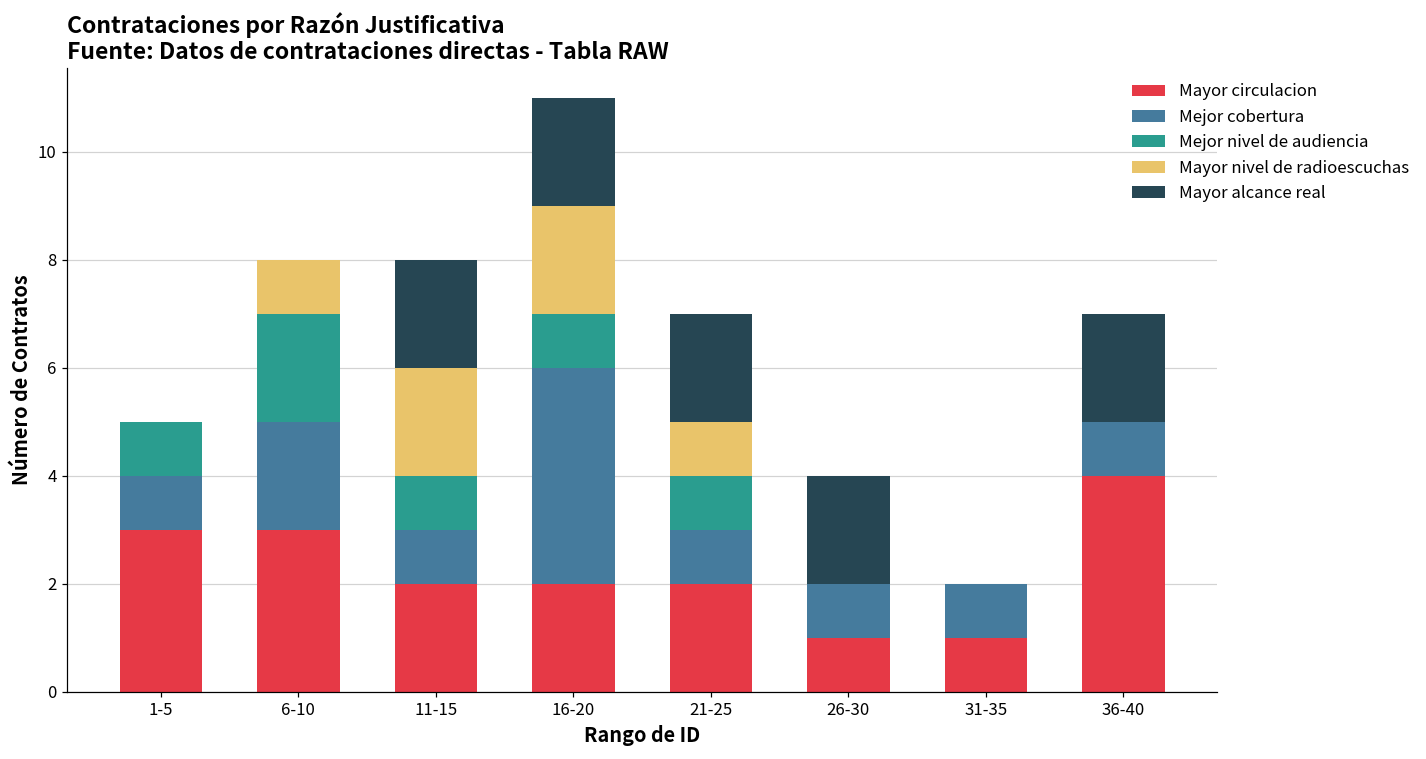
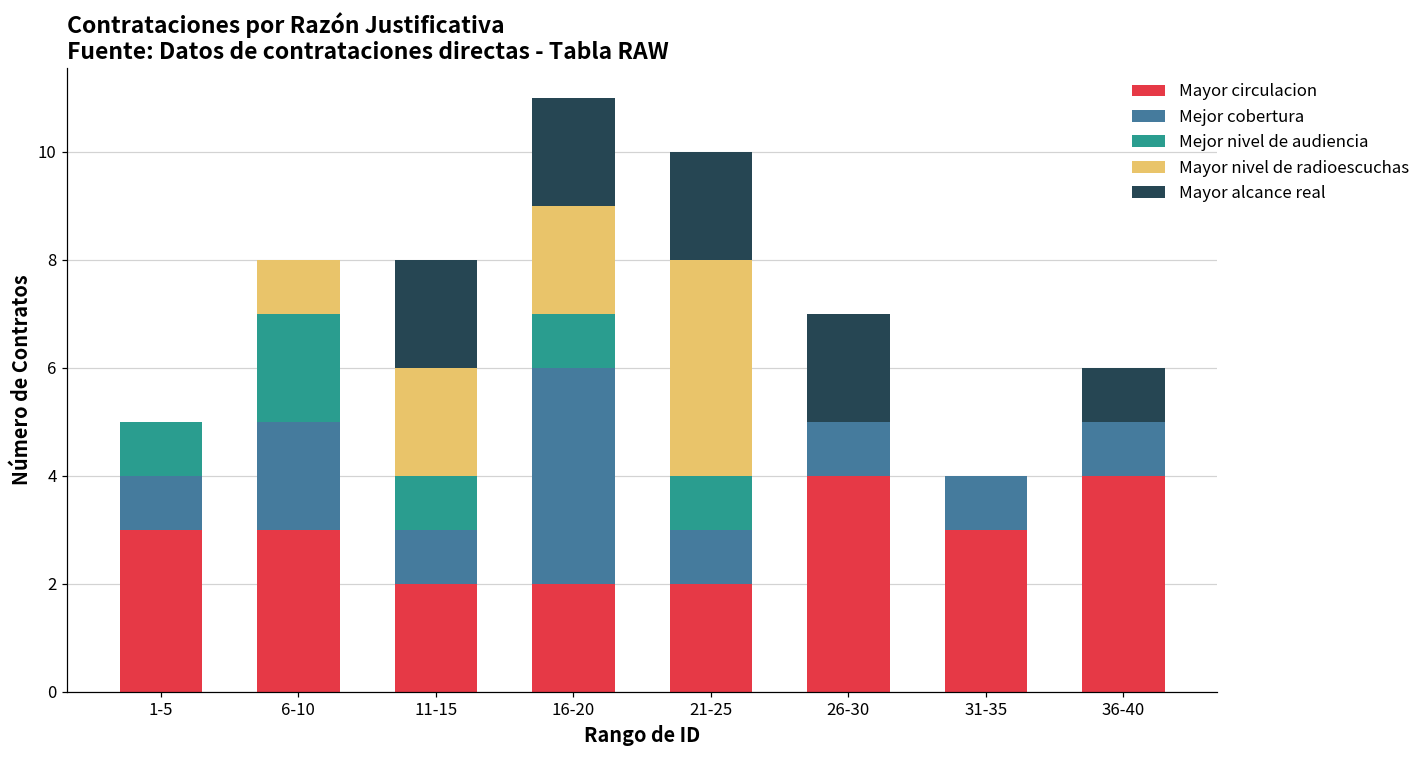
  {
    "Mayor circulacion": {
      "1-5": 3,
      "6-10": 3,
      "11-15": 2,
      "16-20": 2,
      "21-25": 2,
-     "26-30": 1,
-     "31-35": 1,
+     "26-30": 4,
+     "31-35": 3,
      "36-40": 4
    },
    "Mayor nivel de radioescuchas": {
      "1-5": 0,
      "6-10": 1,
      "11-15": 2,
      "16-20": 2,
-     "21-25": 1,
+     "21-25": 4,
      "26-30": 0,
      "31-35": 0,
      "36-40": 0
    },
    "Mayor alcance real": {
      "1-5": 0,
      "6-10": 0,
      "11-15": 2,
      "16-20": 2,
      "21-25": 2,
      "26-30": 2,
      "31-35": 0,
-     "36-40": 2
+     "36-40": 1
    }
  }
